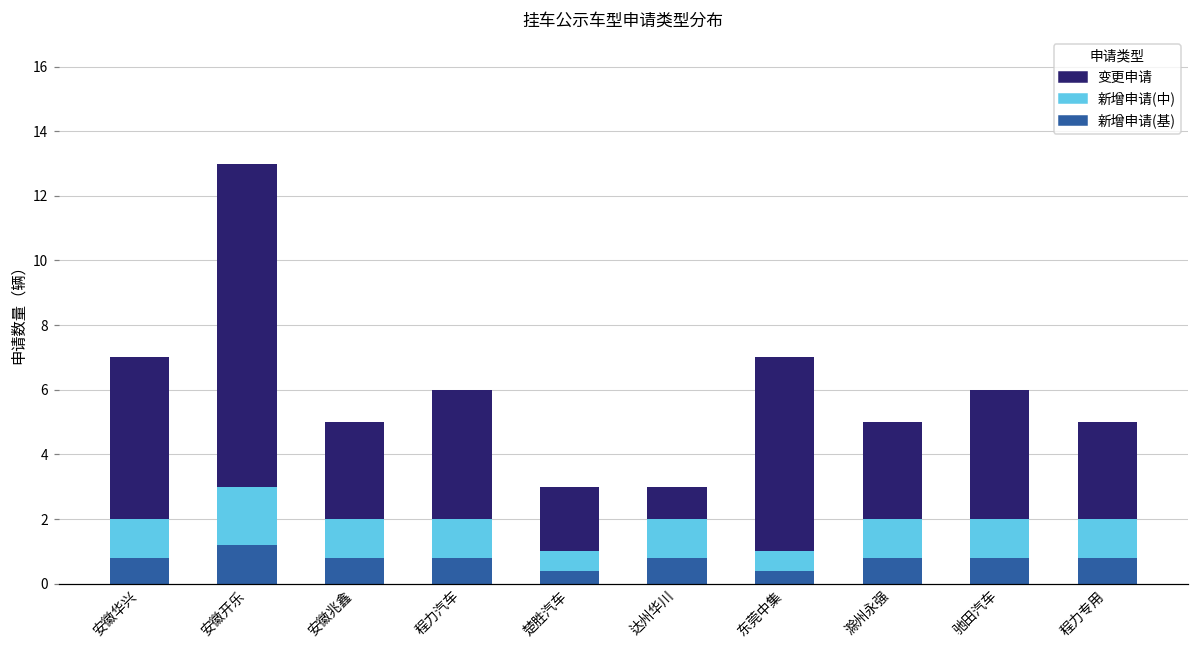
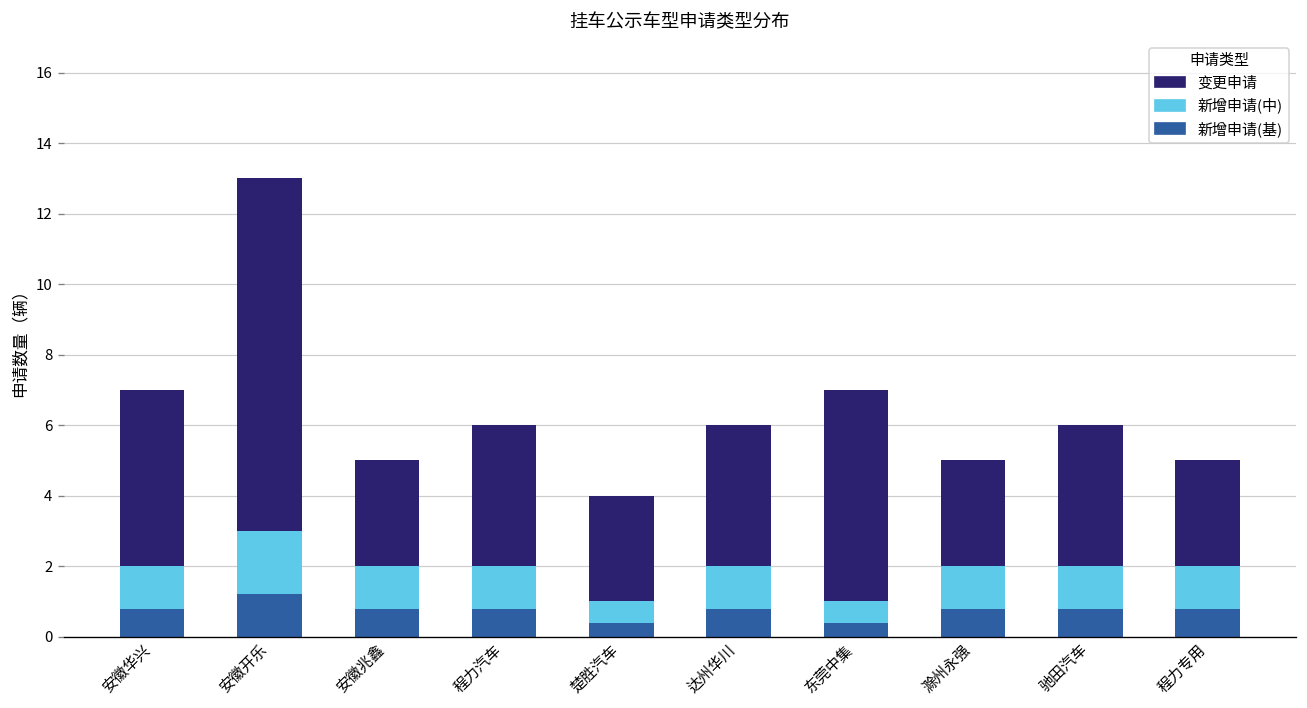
  {
    "变更申请": {
      "安徽华兴": 5,
      "安徽开乐": 10,
      "安徽兆鑫": 3,
      "程力汽车": 4,
-     "楚胜汽车": 2,
-     "达州华川": 1,
+     "楚胜汽车": 3,
+     "达州华川": 4,
      "东莞中集": 6,
      "滁州永强": 3,
      "驰田汽车": 4,
      "程力专用": 3
    }
  }
